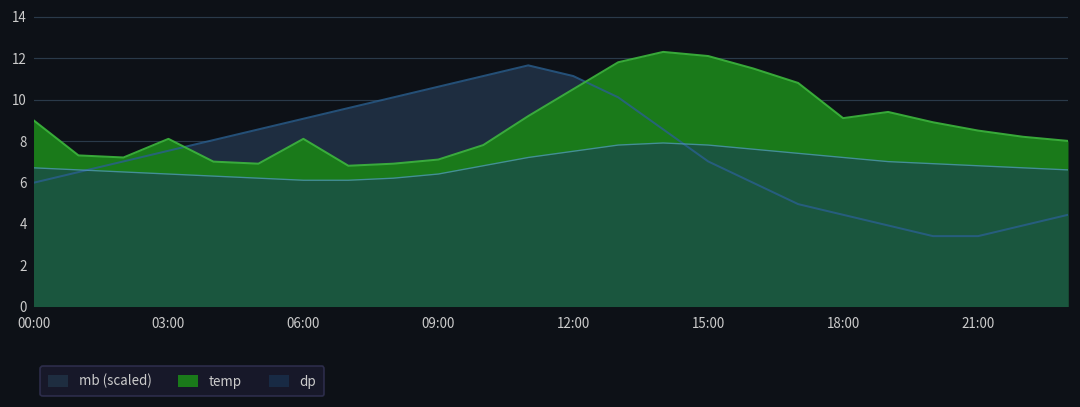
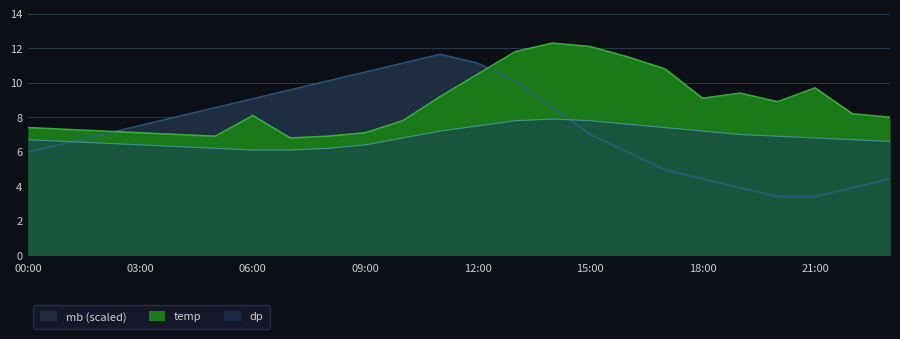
  {
    "temp": {
-     "00:00": 9.0,
-     "03:00": 8.1,
+     "00:00": 7.4,
+     "03:00": 7.1,
      "06:00": 8.1,
      "09:00": 7.1,
      "12:00": 10.5,
      "15:00": 12.1,
      "18:00": 9.1,
-     "21:00": 8.5
+     "21:00": 9.7
    }
  }
